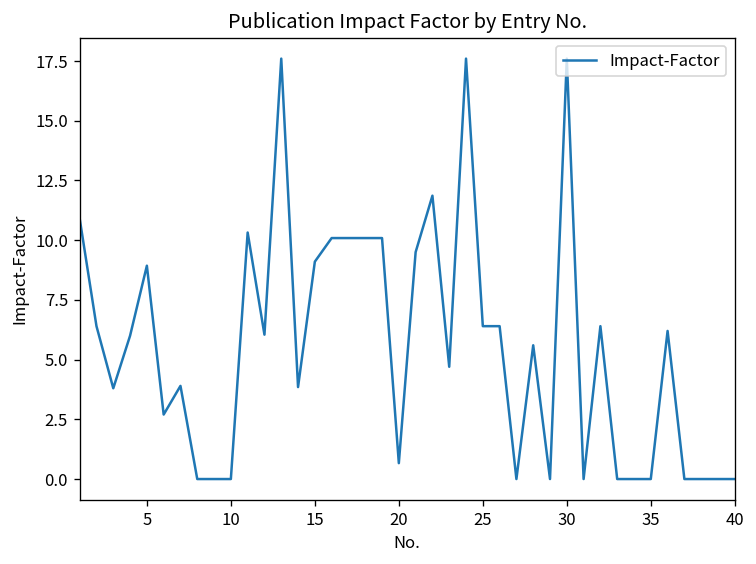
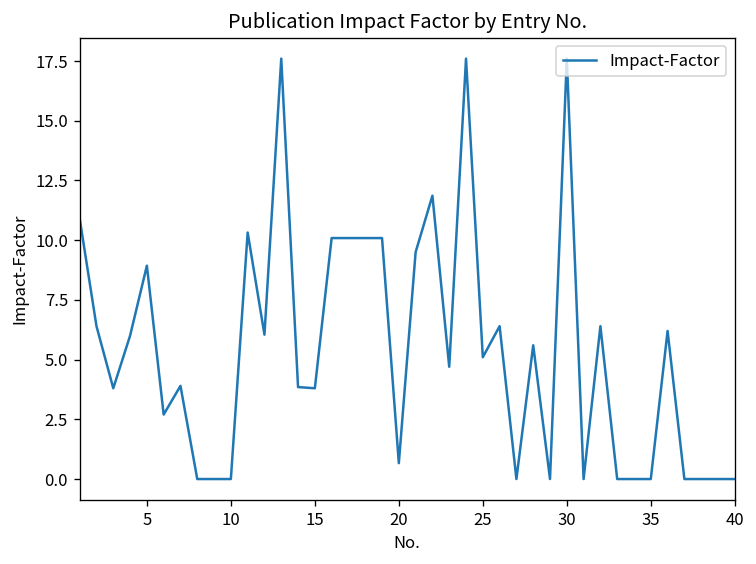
  {
    "5": 8.9,
    "10": 0.0,
-   "15": 9.1,
+   "15": 3.8,
    "20": 0.7,
-   "25": 6.4,
+   "25": 5.1,
    "35": 0.0,
    "40": 0.0
  }
